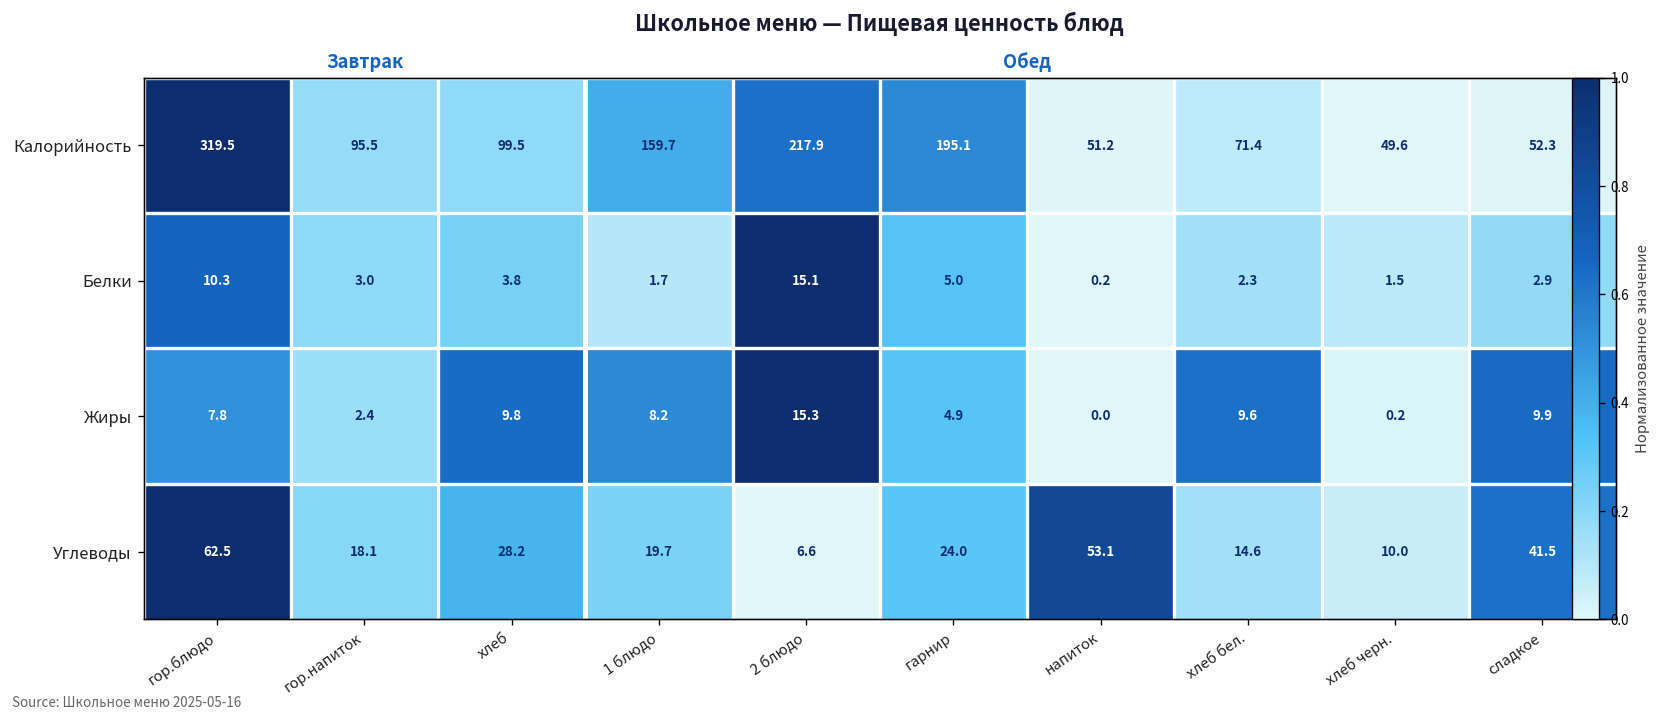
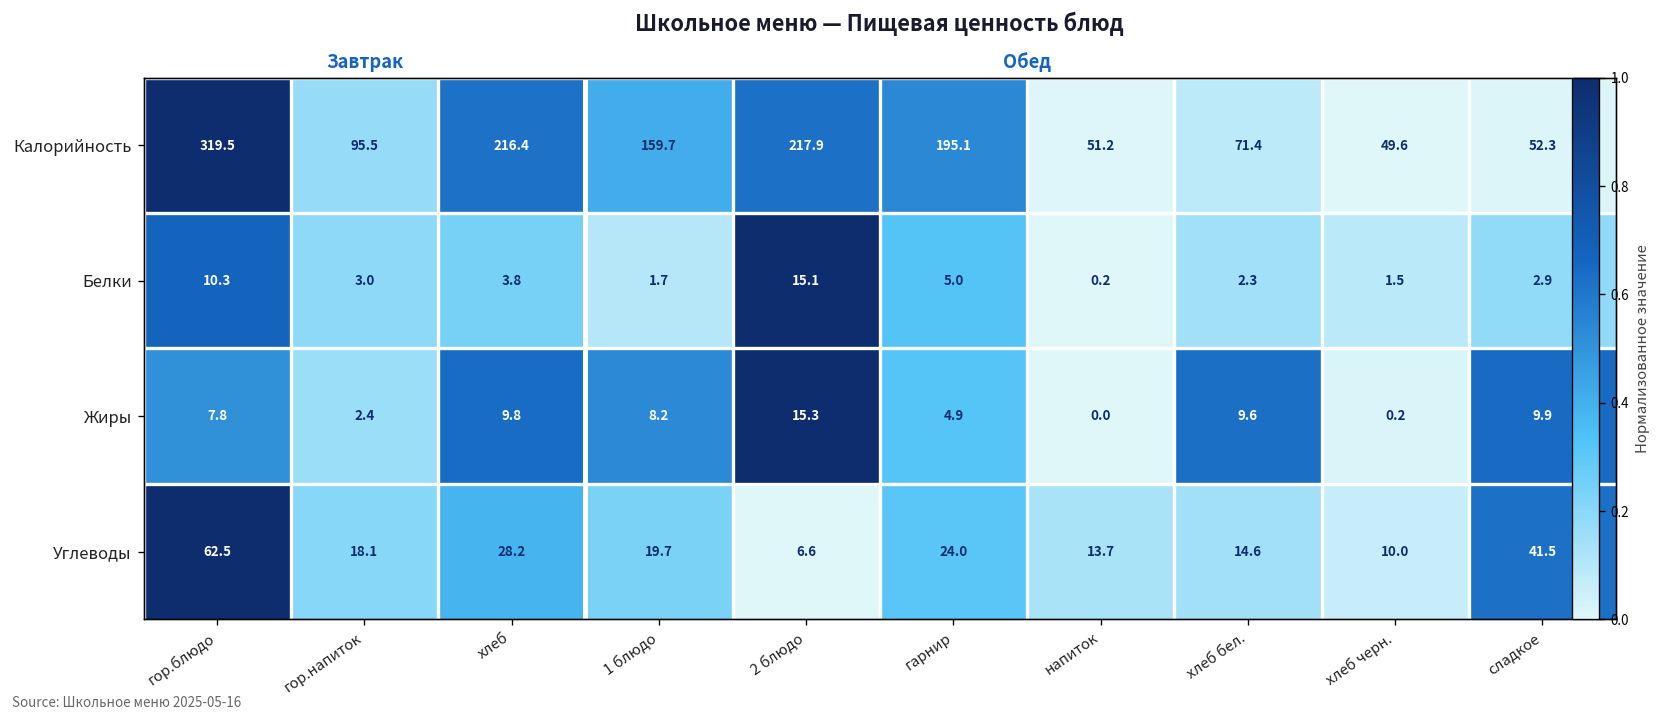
  {
    "Калорийность": {
      "гор.блюдо": 319.5,
      "гор.напиток": 95.5,
-     "хлеб": 99.5,
+     "хлеб": 216.4,
      "1 блюдо": 159.7,
      "2 блюдо": 217.9,
      "гарнир": 195.1,
      "напиток": 51.2,
      "хлеб бел.": 71.4,
      "хлеб черн.": 49.6,
      "сладкое": 52.3
    },
    "Белки": {
      "гор.блюдо": 10.3,
      "гор.напиток": 3.0,
      "хлеб": 3.8,
      "1 блюдо": 1.7,
      "2 блюдо": 15.1,
      "гарнир": 5.0,
      "напиток": 0.2,
      "хлеб бел.": 2.3,
      "хлеб черн.": 1.5,
      "сладкое": 2.9
    },
    "Жиры": {
      "гор.блюдо": 7.8,
      "гор.напиток": 2.4,
      "хлеб": 9.8,
      "1 блюдо": 8.2,
      "2 блюдо": 15.3,
      "гарнир": 4.9,
      "напиток": 0.0,
      "хлеб бел.": 9.6,
      "хлеб черн.": 0.2,
      "сладкое": 9.9
    },
    "Углеводы": {
      "гор.блюдо": 62.5,
      "гор.напиток": 18.1,
      "хлеб": 28.2,
      "1 блюдо": 19.7,
      "2 блюдо": 6.6,
      "гарнир": 24.0,
-     "напиток": 53.1,
+     "напиток": 13.7,
      "хлеб бел.": 14.6,
      "хлеб черн.": 10.0,
      "сладкое": 41.5
    }
  }
